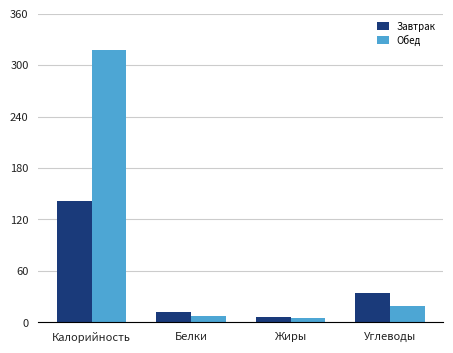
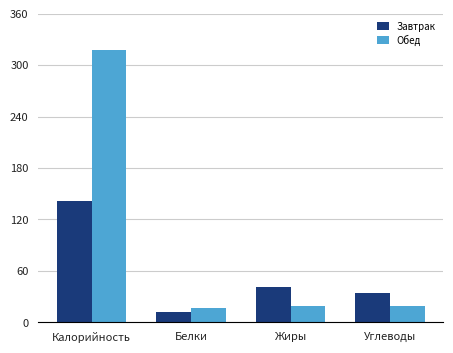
  {
    "Завтрак": {
      "Калорийность": 140,
      "Белки": 10,
-     "Жиры": 10,
+     "Жиры": 40,
      "Углеводы": 30
    },
    "Обед": {
      "Калорийность": 320,
-     "Белки": 10,
-     "Жиры": 0,
+     "Белки": 20,
+     "Жиры": 20,
      "Углеводы": 20
    }
  }
